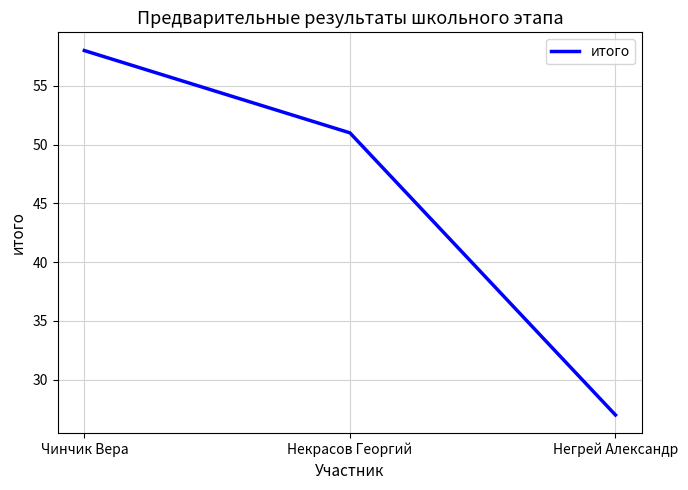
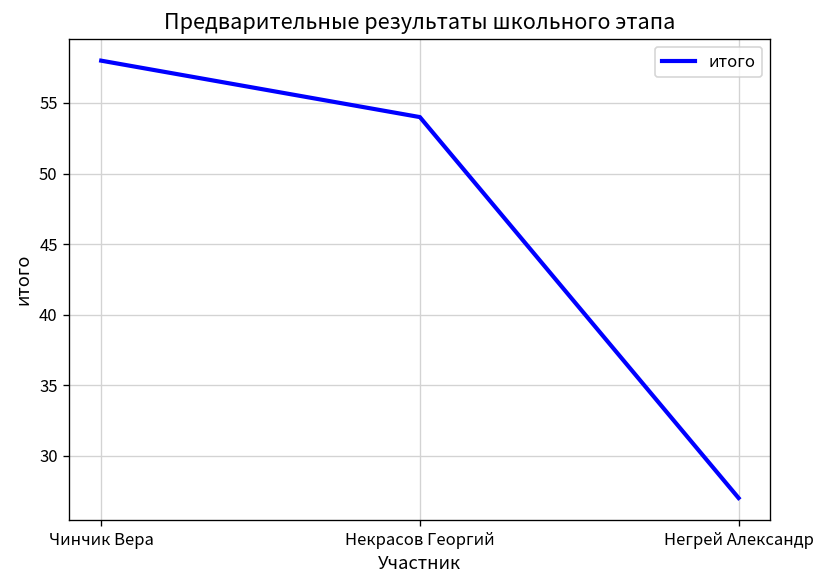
  {
    "Чинчик Вера": 58,
-   "Некрасов Георгий": 51,
+   "Некрасов Георгий": 54,
    "Негрей Александр": 27
  }
